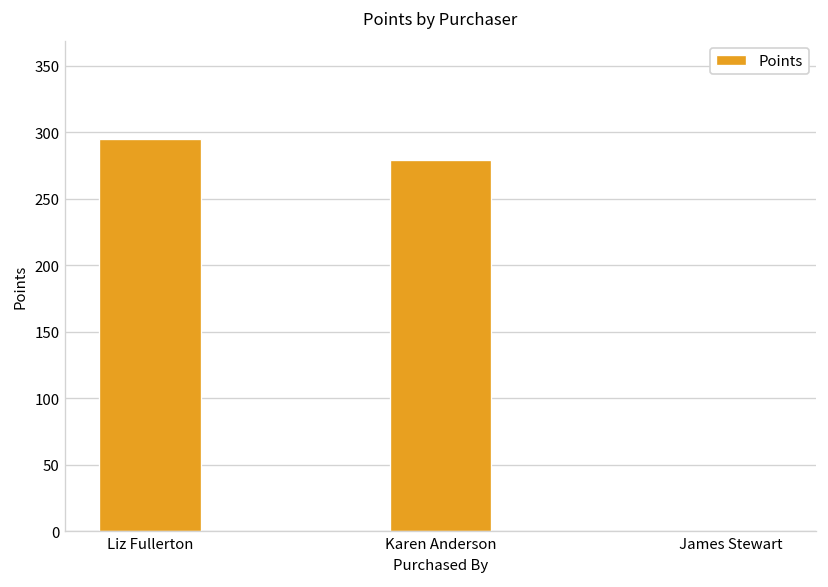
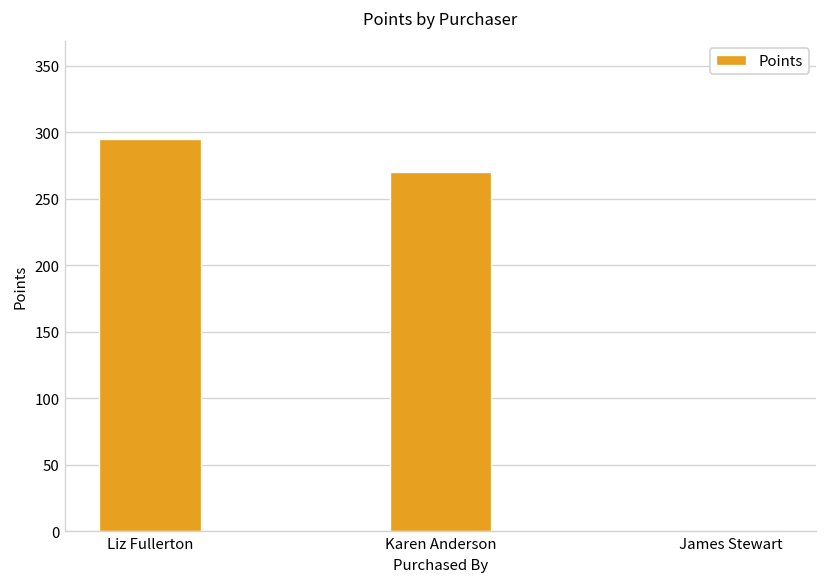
  {
    "Liz Fullerton": 295,
-   "Karen Anderson": 279,
+   "Karen Anderson": 270,
    "James Stewart": 0
  }
